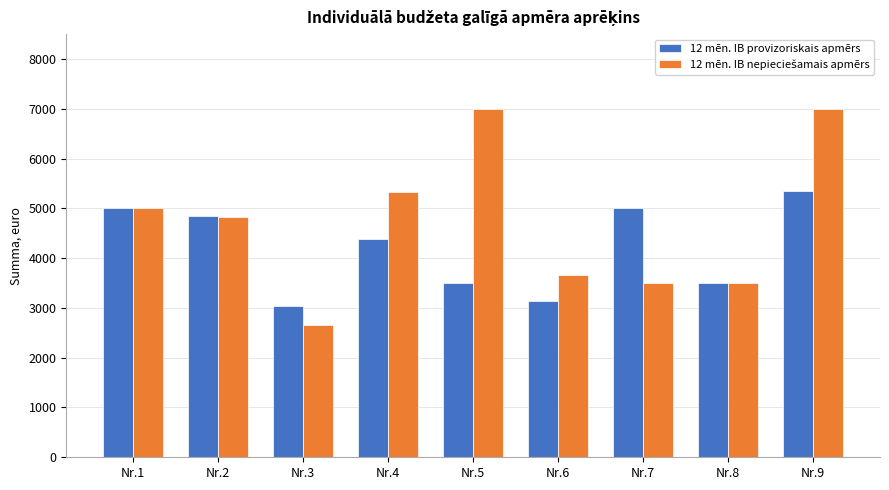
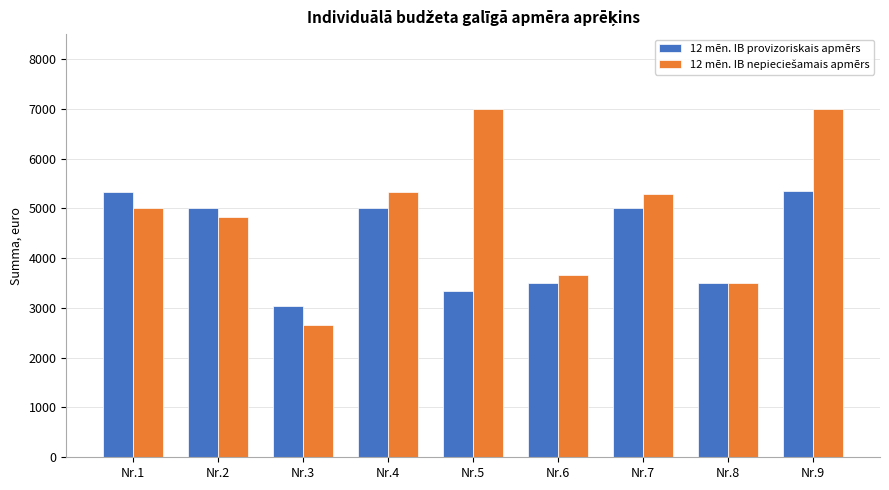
  {
    "12 mēn. IB provizoriskais apmērs": {
-     "Nr.1": 5000,
-     "Nr.2": 4800,
+     "Nr.1": 5300,
+     "Nr.2": 5000,
      "Nr.3": 3000,
-     "Nr.4": 4400,
-     "Nr.5": 3500,
-     "Nr.6": 3100,
+     "Nr.4": 5000,
+     "Nr.5": 3300,
+     "Nr.6": 3500,
      "Nr.7": 5000,
      "Nr.8": 3500,
      "Nr.9": 5400
    },
    "12 mēn. IB nepieciešamais apmērs": {
      "Nr.1": 5000,
      "Nr.2": 4800,
      "Nr.3": 2700,
      "Nr.4": 5300,
      "Nr.5": 7000,
      "Nr.6": 3700,
-     "Nr.7": 3500,
+     "Nr.7": 5300,
      "Nr.8": 3500,
      "Nr.9": 7000
    }
  }
